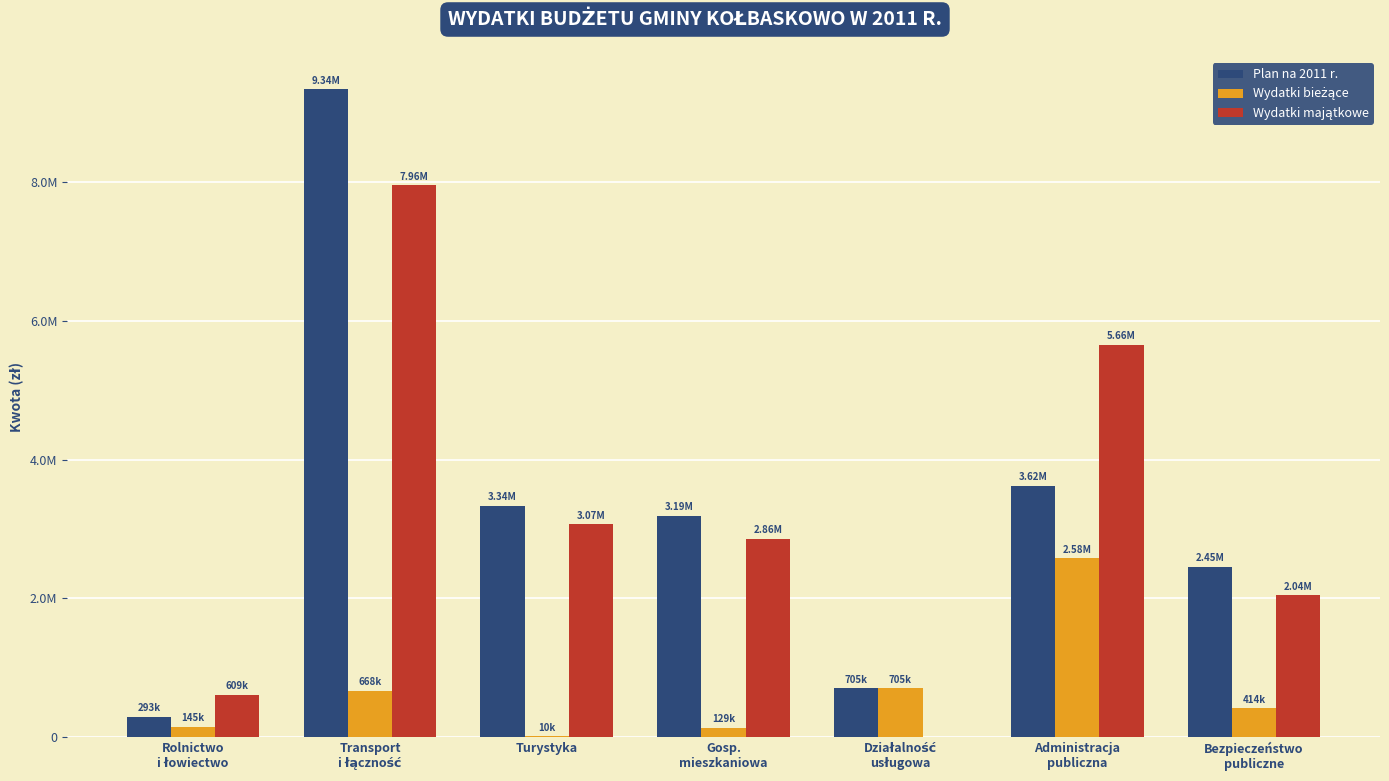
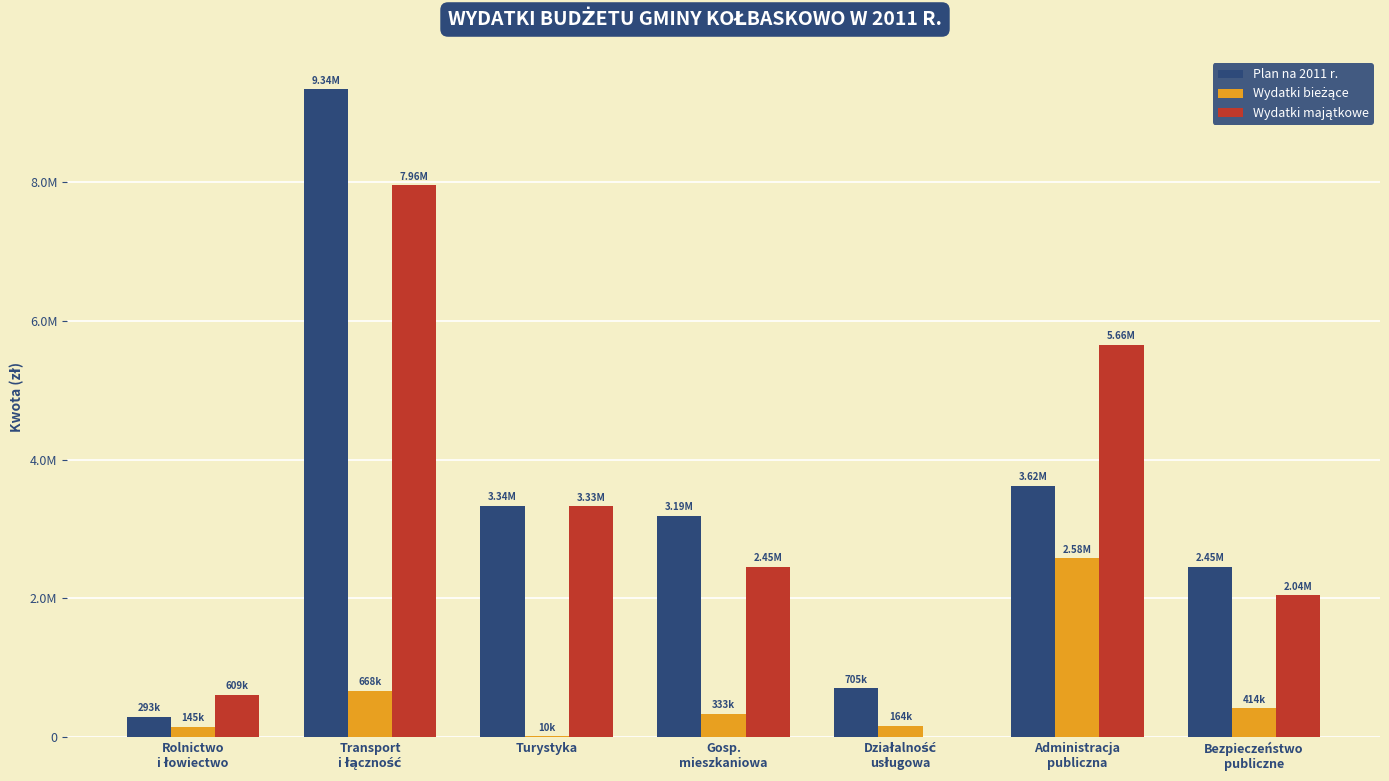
  {
    "Plan na 2011 r.": {
      "Rolnictwo i łowiectwo": "293k",
      "Transport i łączność": "9.34M",
      "Turystyka": "3.34M",
      "Gosp. mieszkaniowa": "3.19M",
      "Działalność usługowa": "705k",
      "Administracja publiczna": "3.62M",
      "Bezpieczeństwo publiczne": "2.45M"
    },
    "Wydatki bieżące": {
      "Rolnictwo i łowiectwo": "145k",
      "Transport i łączność": "668k",
      "Turystyka": "10k",
-     "Gosp. mieszkaniowa": "129k",
-     "Działalność usługowa": "705k",
+     "Gosp. mieszkaniowa": "333k",
+     "Działalność usługowa": "164k",
      "Administracja publiczna": "2.58M",
      "Bezpieczeństwo publiczne": "414k"
    },
    "Wydatki majątkowe": {
      "Rolnictwo i łowiectwo": "609k",
      "Transport i łączność": "7.96M",
-     "Turystyka": "3.07M",
-     "Gosp. mieszkaniowa": "2.86M",
+     "Turystyka": "3.33M",
+     "Gosp. mieszkaniowa": "2.45M",
      "Administracja publiczna": "5.66M",
      "Bezpieczeństwo publiczne": "2.04M"
    }
  }
